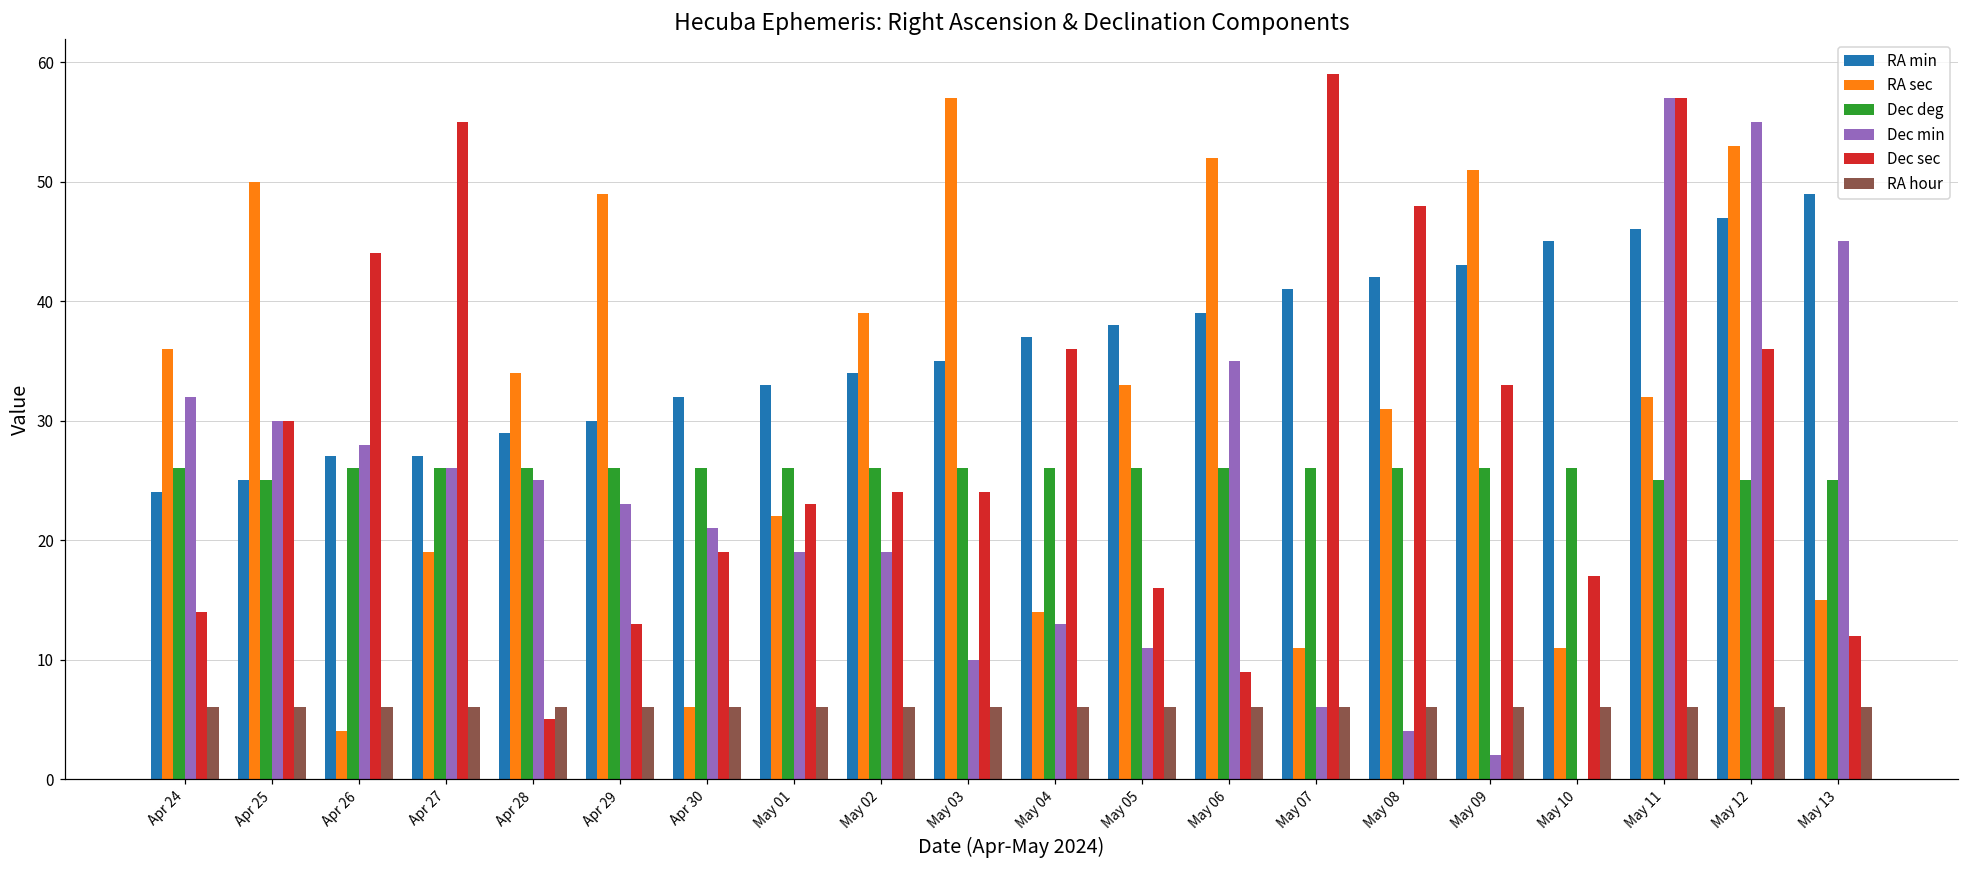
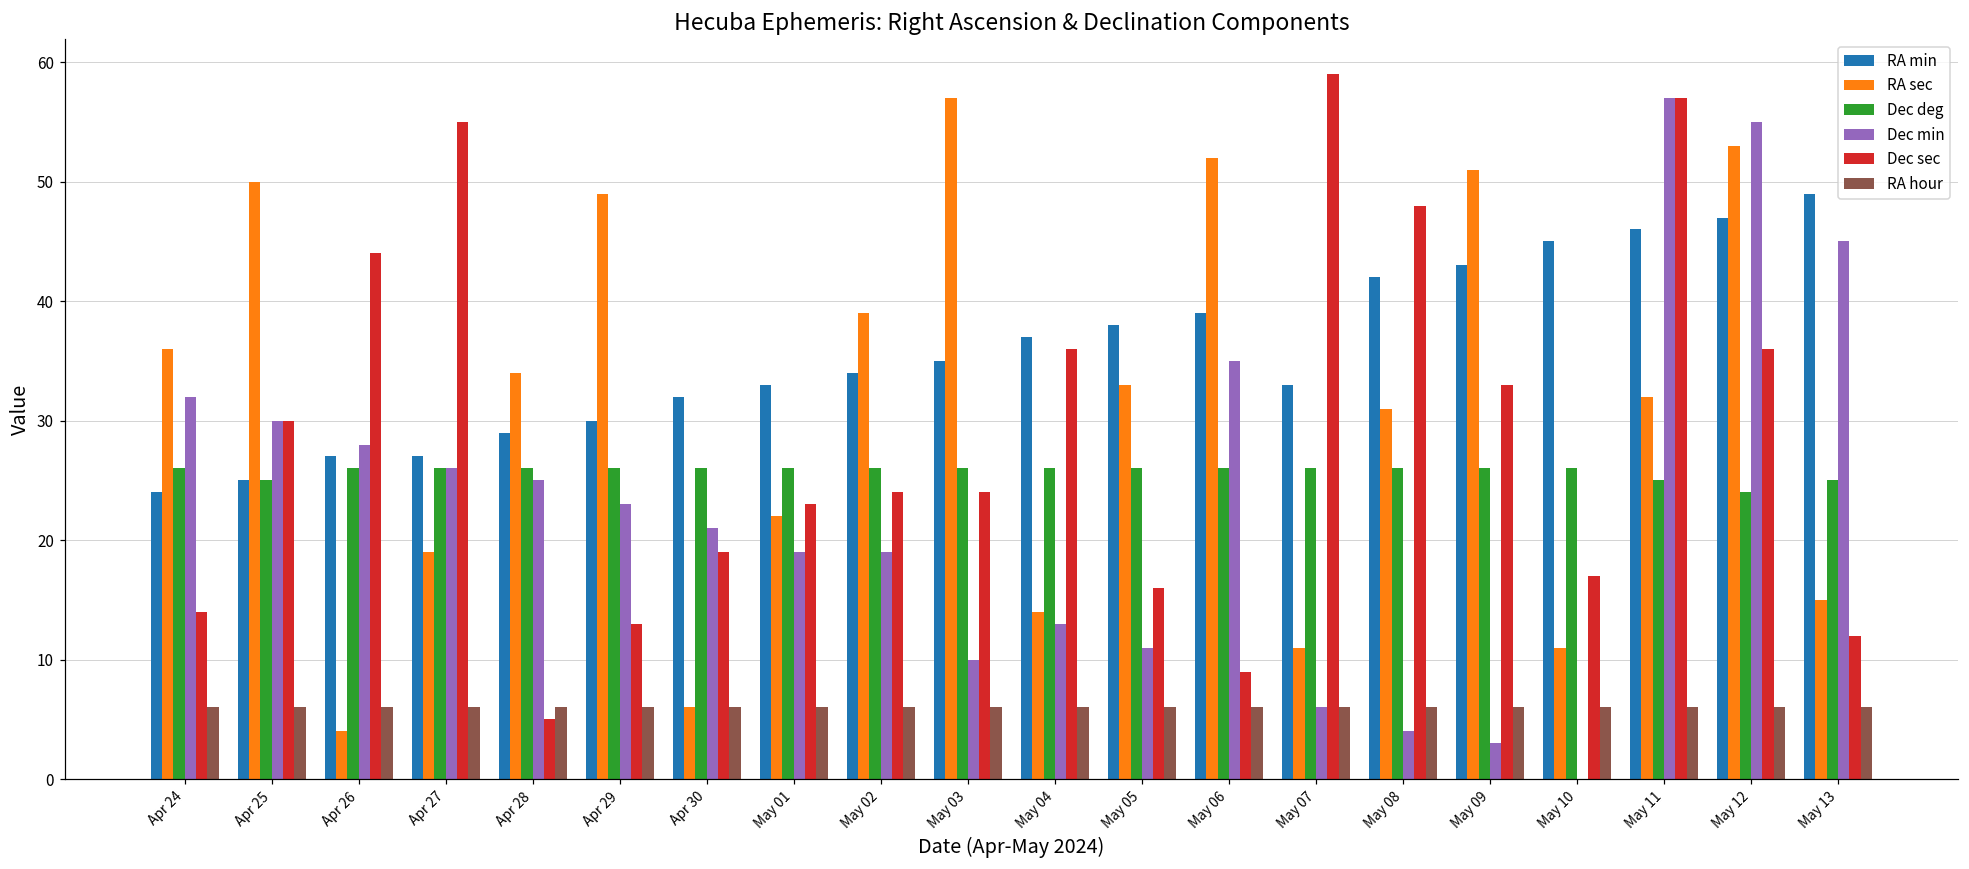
  {
    "RA min": {
      "Apr 24": 24,
      "Apr 25": 25,
      "Apr 26": 27,
      "Apr 27": 27,
      "Apr 28": 29,
      "Apr 29": 30,
      "Apr 30": 32,
      "May 01": 33,
      "May 02": 34,
      "May 03": 35,
      "May 04": 37,
      "May 05": 38,
      "May 06": 39,
-     "May 07": 41,
+     "May 07": 33,
      "May 08": 42,
      "May 09": 43,
      "May 10": 45,
      "May 11": 46,
      "May 12": 47,
      "May 13": 49
    },
    "RA sec": {
      "Apr 24": 36,
      "Apr 25": 50,
      "Apr 26": 4,
      "Apr 27": 19,
      "Apr 28": 34,
      "Apr 29": 49,
      "Apr 30": 6,
      "May 01": 22,
      "May 02": 39,
      "May 03": 57,
      "May 04": 14,
      "May 05": 33,
      "May 06": 52,
      "May 07": 11,
      "May 08": 31,
      "May 09": 51,
      "May 10": 11,
      "May 11": 32,
      "May 12": 53,
      "May 13": 15
    },
    "Dec deg": {
      "Apr 24": 26,
      "Apr 25": 25,
      "Apr 26": 26,
      "Apr 27": 26,
      "Apr 28": 26,
      "Apr 29": 26,
      "Apr 30": 26,
      "May 01": 26,
      "May 02": 26,
      "May 03": 26,
      "May 04": 26,
      "May 05": 26,
      "May 06": 26,
      "May 07": 26,
      "May 08": 26,
      "May 09": 26,
      "May 10": 26,
      "May 11": 25,
-     "May 12": 25,
+     "May 12": 24,
      "May 13": 25
    },
    "Dec min": {
      "Apr 24": 32,
      "Apr 25": 30,
      "Apr 26": 28,
      "Apr 27": 26,
      "Apr 28": 25,
      "Apr 29": 23,
      "Apr 30": 21,
      "May 01": 19,
      "May 02": 19,
      "May 03": 10,
      "May 04": 13,
      "May 05": 11,
      "May 06": 35,
      "May 07": 6,
      "May 08": 4,
-     "May 09": 2,
+     "May 09": 3,
      "May 10": 0,
      "May 11": 57,
      "May 12": 55,
      "May 13": 45
    },
    "Dec sec": {
      "Apr 24": 14,
      "Apr 25": 30,
      "Apr 26": 44,
      "Apr 27": 55,
      "Apr 28": 5,
      "Apr 29": 13,
      "Apr 30": 19,
      "May 01": 23,
      "May 02": 24,
      "May 03": 24,
      "May 04": 36,
      "May 05": 16,
      "May 06": 9,
      "May 07": 59,
      "May 08": 48,
      "May 09": 33,
      "May 10": 17,
      "May 11": 57,
      "May 12": 36,
      "May 13": 12
    },
    "RA hour": {
      "Apr 24": 6,
      "Apr 25": 6,
      "Apr 26": 6,
      "Apr 27": 6,
      "Apr 28": 6,
      "Apr 29": 6,
      "Apr 30": 6,
      "May 01": 6,
      "May 02": 6,
      "May 03": 6,
      "May 04": 6,
      "May 05": 6,
      "May 06": 6,
      "May 07": 6,
      "May 08": 6,
      "May 09": 6,
      "May 10": 6,
      "May 11": 6,
      "May 12": 6,
      "May 13": 6
    }
  }
